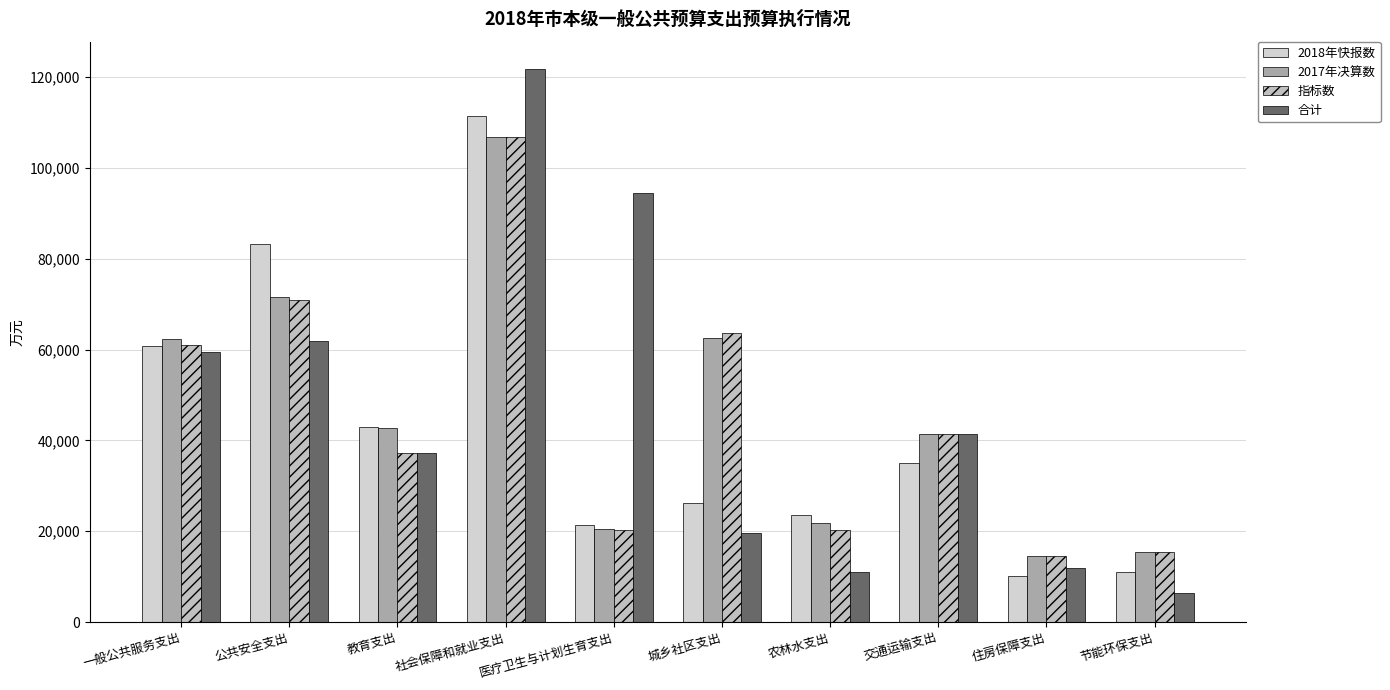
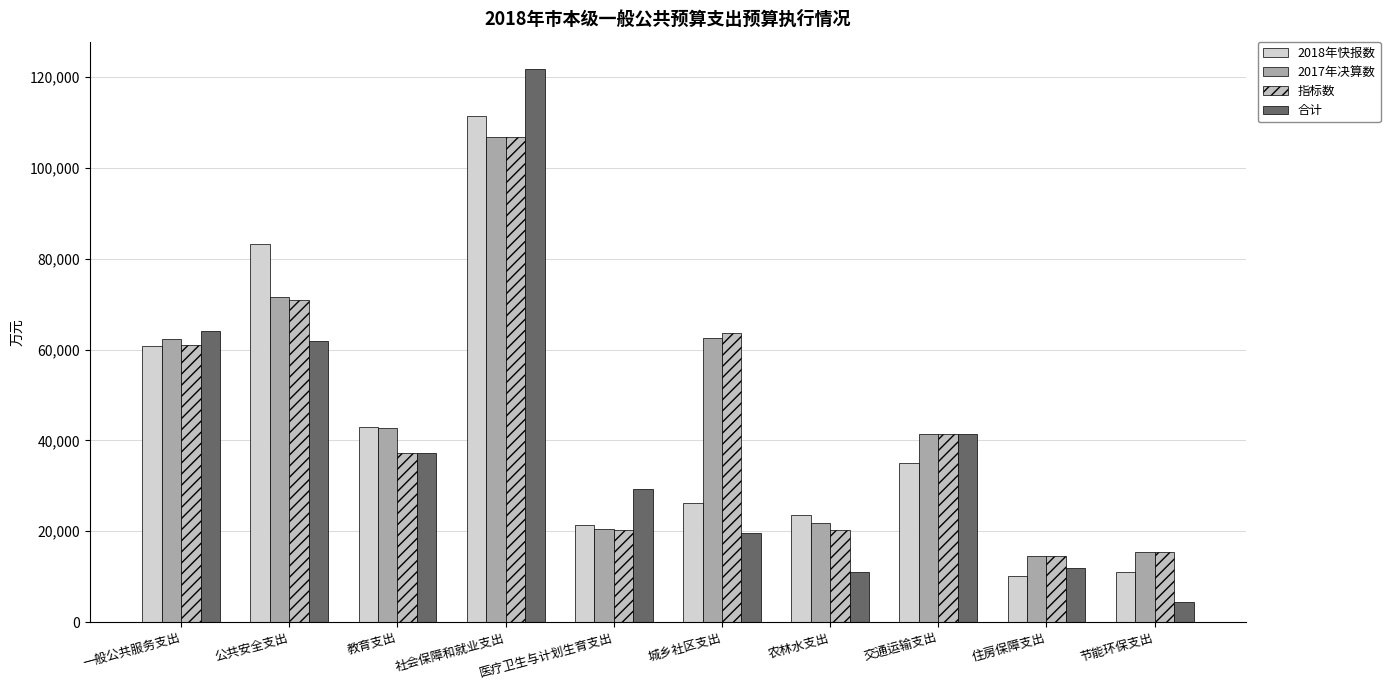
  {
    "合计": {
-     "一般公共服务支出": "59,000",
+     "一般公共服务支出": "64,000",
      "公共安全支出": "62,000",
      "教育支出": "37,000",
      "社会保障和就业支出": "122,000",
-     "医疗卫生与计划生育支出": "94,000",
+     "医疗卫生与计划生育支出": "29,000",
      "城乡社区支出": "20,000",
      "农林水支出": "11,000",
      "交通运输支出": "41,000",
      "住房保障支出": "12,000",
-     "节能环保支出": "6,000"
+     "节能环保支出": "4,000"
    }
  }
